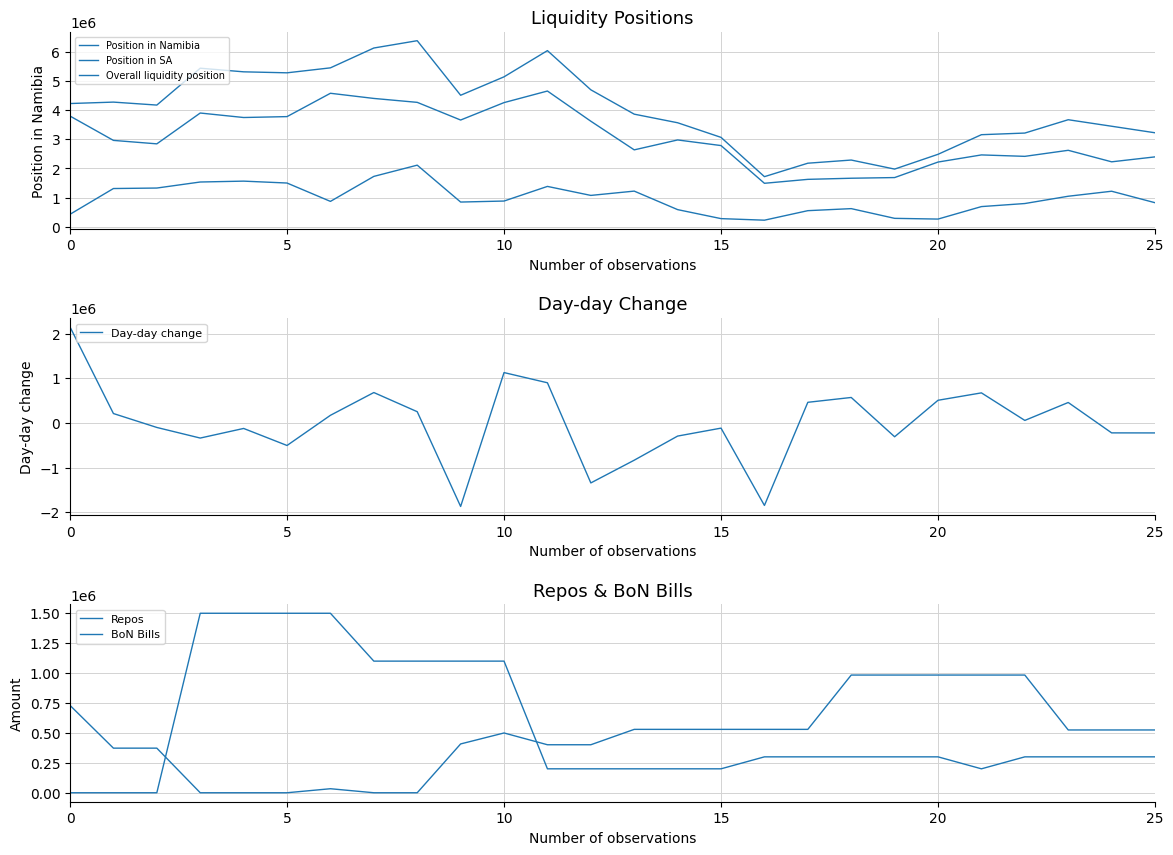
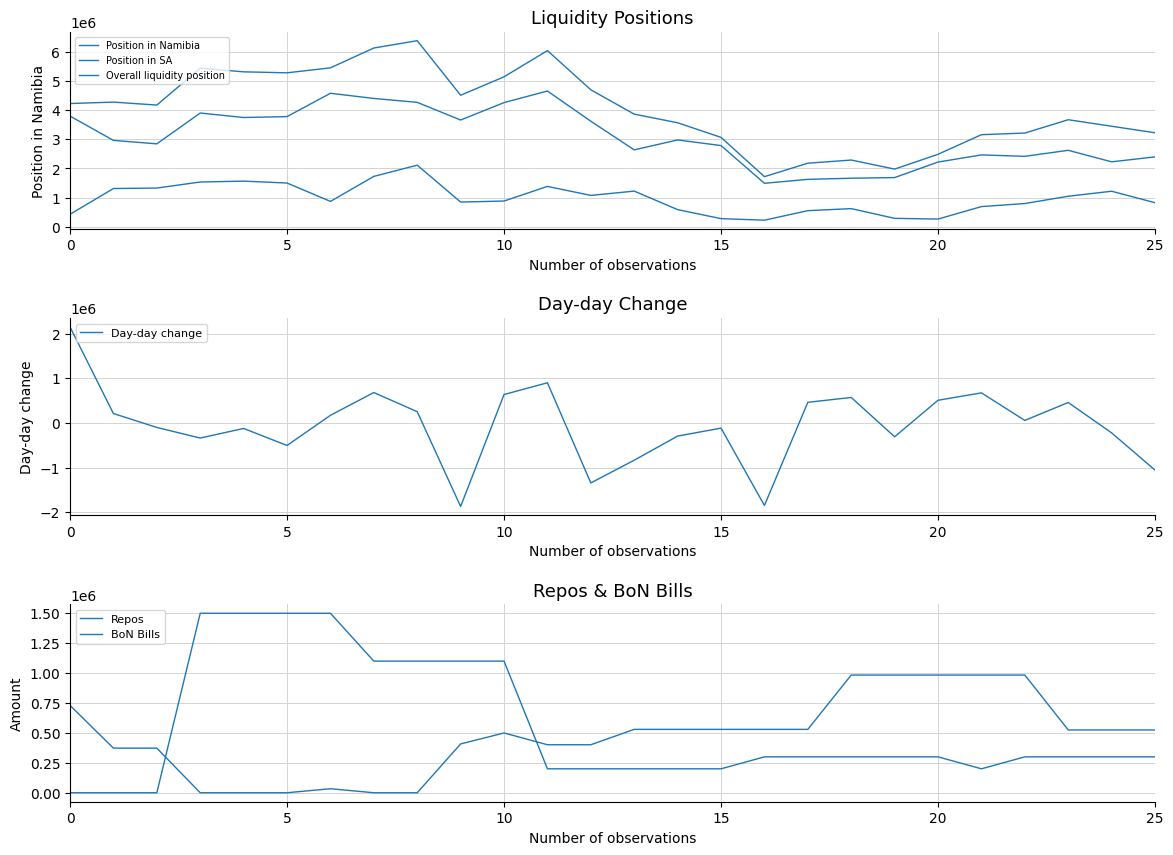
  {
    "Day-day Change": {
      "0": 2100000,
      "5": -500000,
-     "10": 1100000,
+     "10": 600000,
      "15": -100000,
      "20": 500000,
-     "25": -200000
+     "25": -1100000
    }
  }
